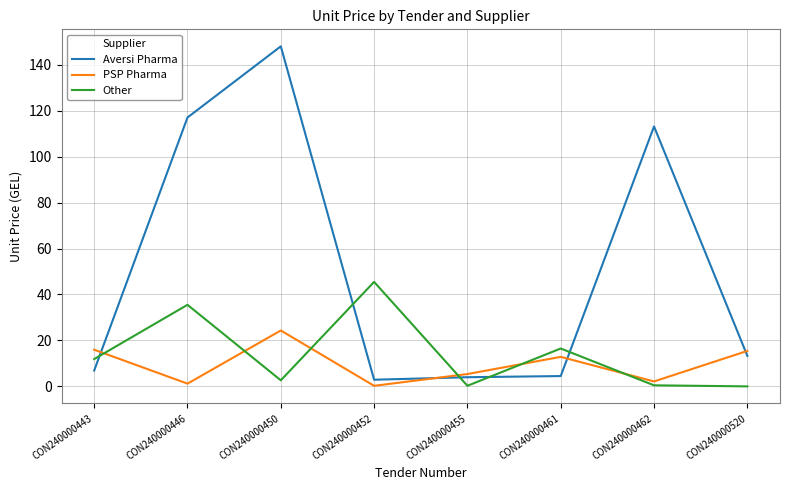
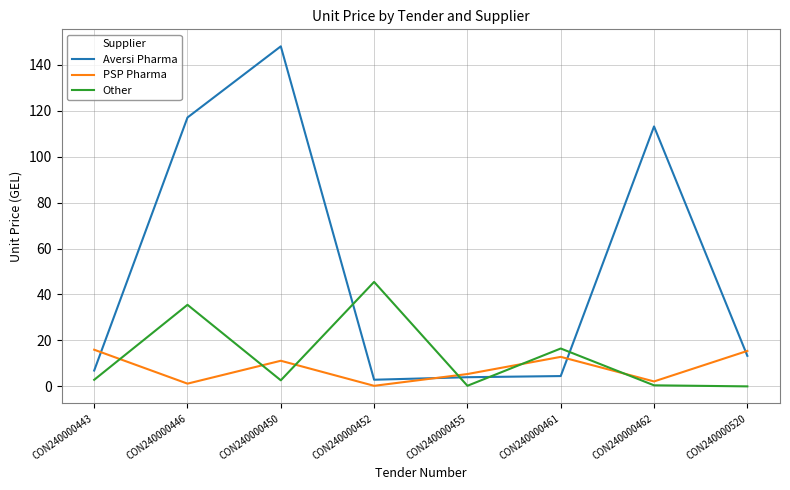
  {
    "Aversi Pharma": {
      "CON240000443": 7,
      "CON240000446": 117,
      "CON240000450": 148,
      "CON240000452": 3,
      "CON240000455": 4,
      "CON240000461": 5,
      "CON240000462": 113,
      "CON240000520": 13
    },
    "PSP Pharma": {
      "CON240000443": 16,
      "CON240000446": 1,
-     "CON240000450": 24,
+     "CON240000450": 11,
      "CON240000452": 0,
      "CON240000455": 5,
      "CON240000461": 13,
      "CON240000462": 2,
      "CON240000520": 15
    },
    "Other": {
-     "CON240000443": 12,
+     "CON240000443": 3,
      "CON240000446": 36,
      "CON240000450": 3,
      "CON240000452": 45,
      "CON240000455": 0,
      "CON240000461": 16,
      "CON240000462": 0,
      "CON240000520": 0
    }
  }
